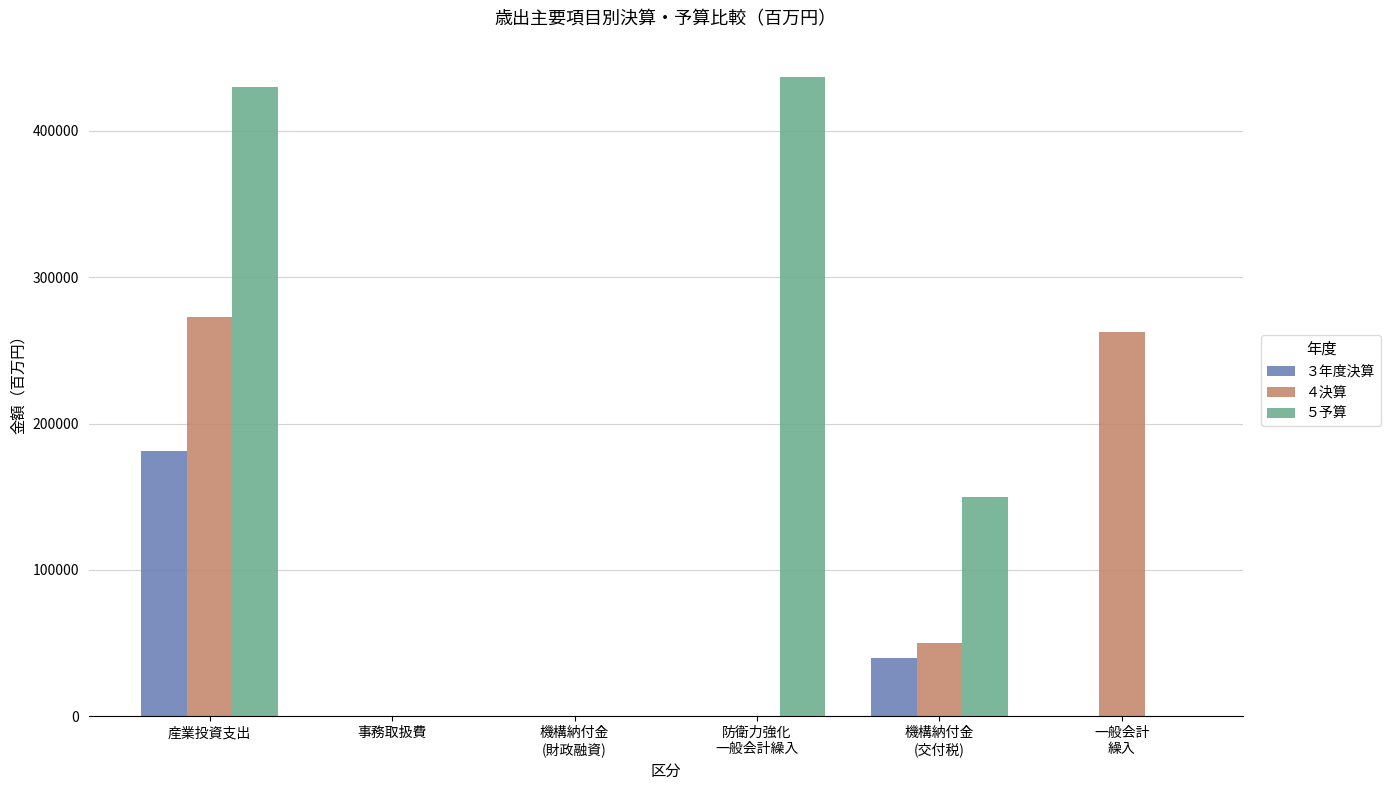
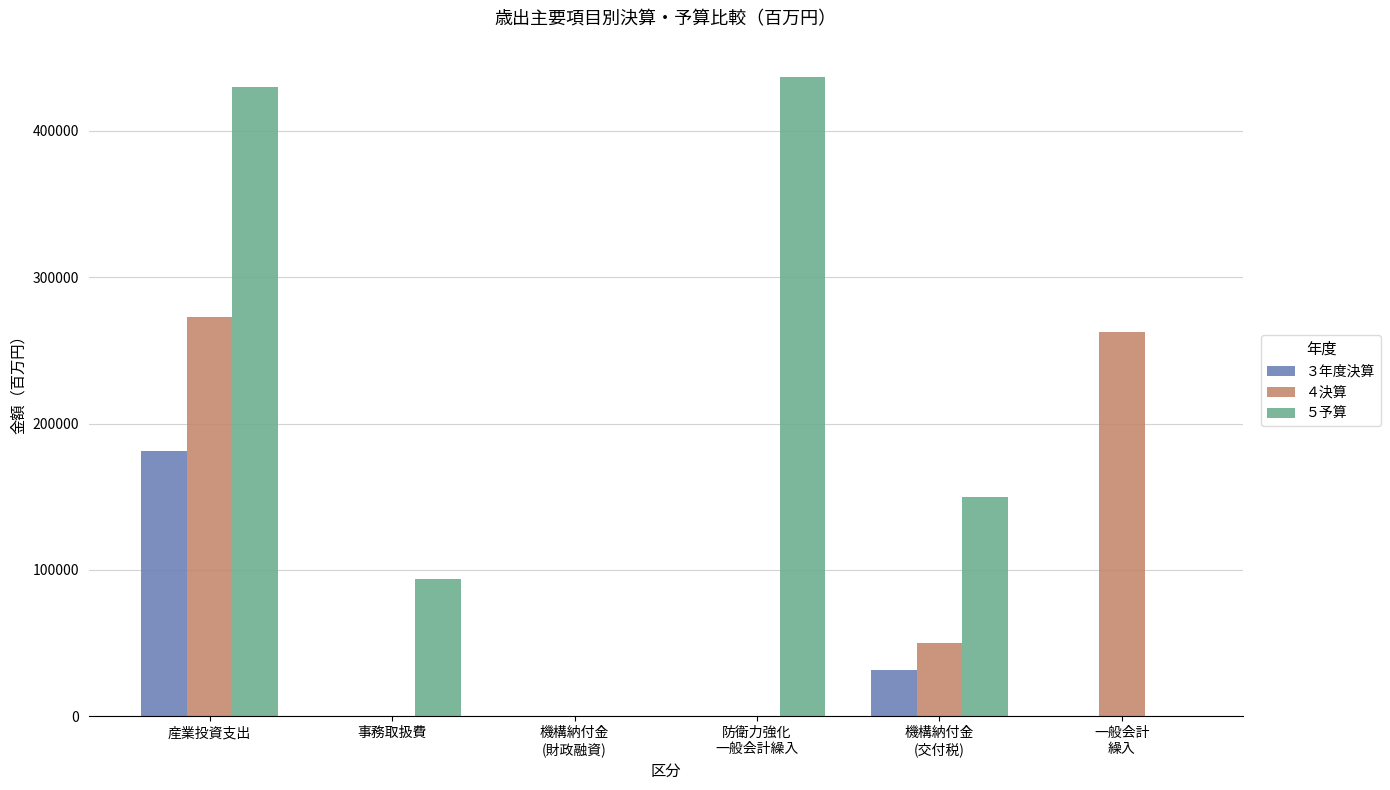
  {
    "３年度決算": {
      "産業投資支出": 182000,
      "機構納付金 (財政融資)": 0,
      "防衛力強化 一般会計繰入": 0,
-     "機構納付金 (交付税)": 40000,
+     "機構納付金 (交付税)": 31000,
      "一般会計 繰入": 0
    },
    "４決算": {
      "産業投資支出": 273000,
      "機構納付金 (財政融資)": 0,
      "防衛力強化 一般会計繰入": 0,
      "機構納付金 (交付税)": 50000,
      "一般会計 繰入": 263000
    },
    "５予算": {
      "産業投資支出": 430000,
-     "事務取扱費": 0,
+     "事務取扱費": 94000,
      "防衛力強化 一般会計繰入": 437000,
      "機構納付金 (交付税)": 150000,
      "一般会計 繰入": 0
    }
  }
